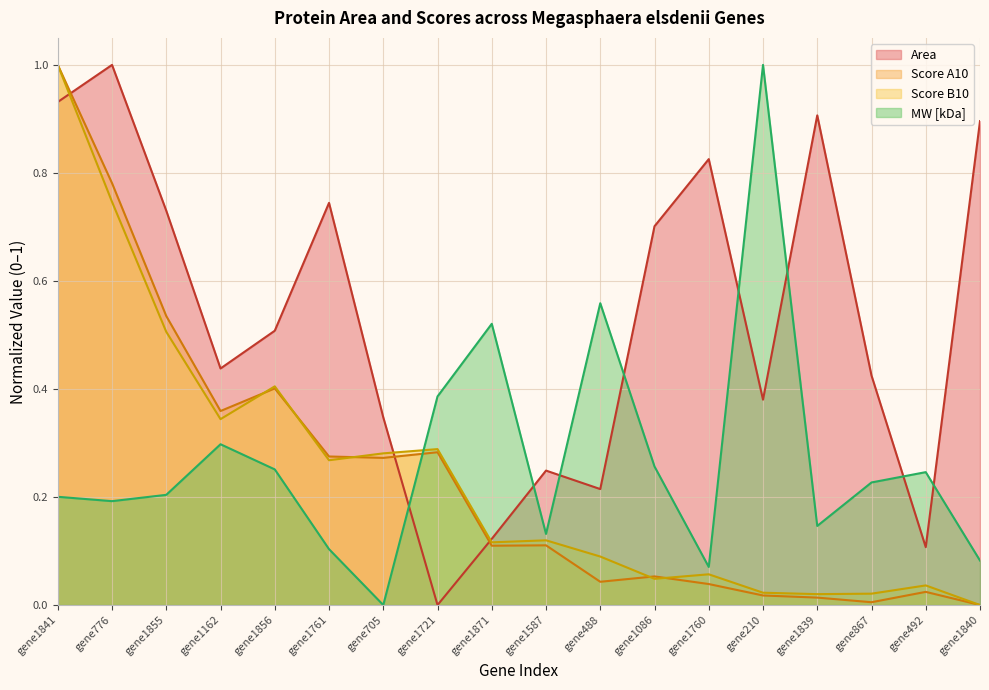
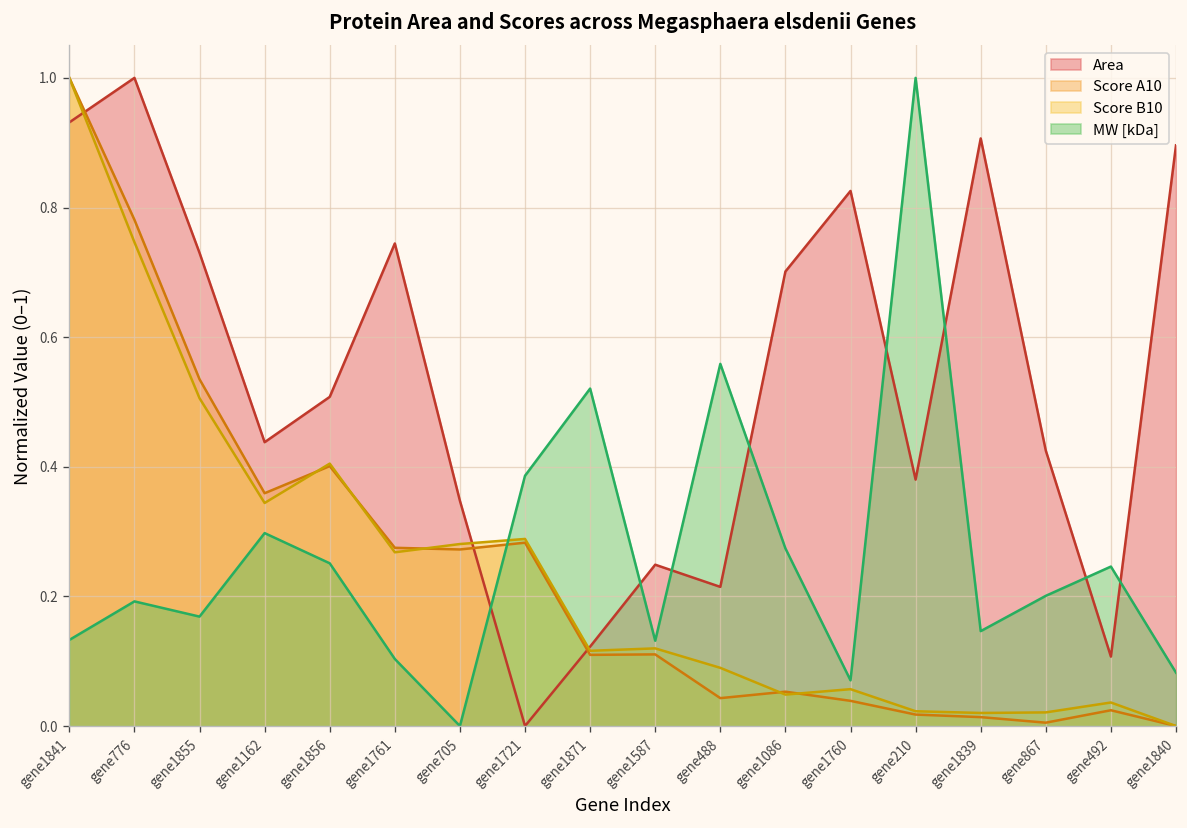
  {
    "MW [kDa]": {
-     "gene1841": 0.20,
+     "gene1841": 0.13,
      "gene776": 0.19,
-     "gene1855": 0.20,
+     "gene1855": 0.17,
      "gene1162": 0.30,
      "gene1856": 0.25,
      "gene1761": 0.10,
      "gene705": 0.00,
      "gene1721": 0.39,
      "gene1871": 0.52,
      "gene1587": 0.13,
      "gene488": 0.56,
-     "gene1086": 0.26,
+     "gene1086": 0.27,
      "gene1760": 0.07,
      "gene210": 1.00,
      "gene1839": 0.15,
-     "gene867": 0.23,
+     "gene867": 0.20,
      "gene492": 0.25,
      "gene1840": 0.08
    }
  }
